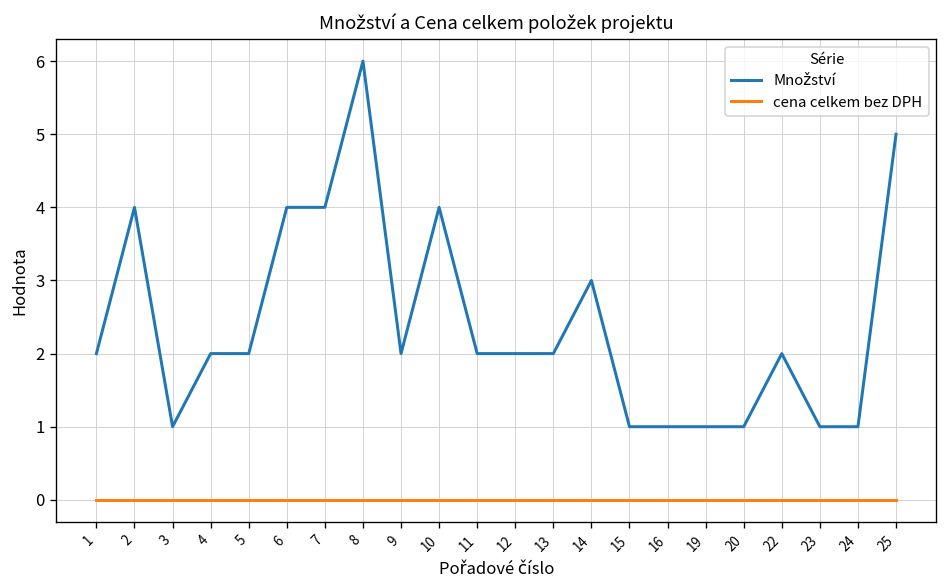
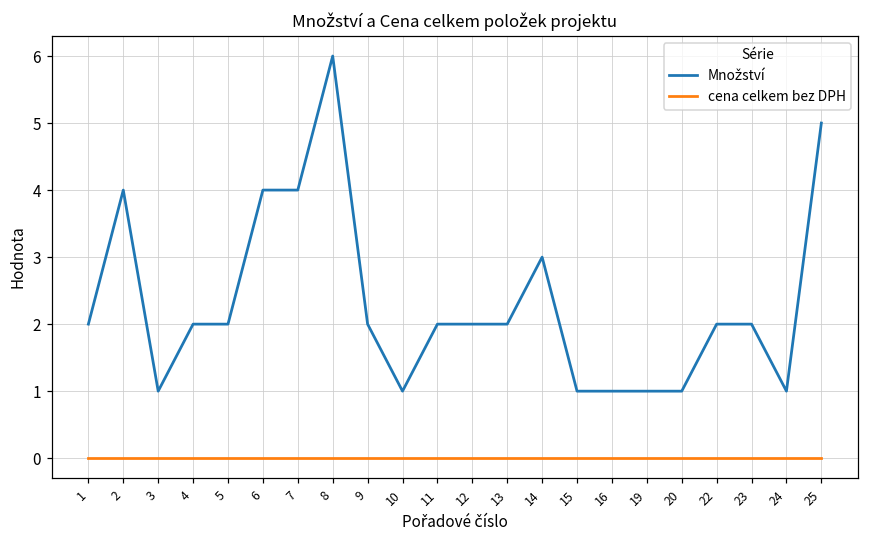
  {
    "Množství": {
      "1": 2,
      "2": 4,
      "3": 1,
      "4": 2,
      "5": 2,
      "6": 4,
      "7": 4,
      "8": 6,
      "9": 2,
-     "10": 4,
+     "10": 1,
      "11": 2,
      "12": 2,
      "13": 2,
      "14": 3,
      "15": 1,
      "16": 1,
      "19": 1,
      "20": 1,
      "22": 2,
-     "23": 1,
+     "23": 2,
      "24": 1,
      "25": 5
    },
    "cena celkem bez DPH": {
      "1": 0,
      "2": 0,
      "3": 0,
      "4": 0,
      "5": 0,
      "6": 0,
      "7": 0,
      "8": 0,
      "9": 0,
      "10": 0,
      "11": 0,
      "12": 0,
      "13": 0,
      "14": 0,
      "15": 0,
      "16": 0,
      "19": 0,
      "20": 0,
      "22": 0,
      "23": 0,
      "24": 0,
      "25": 0
    }
  }
